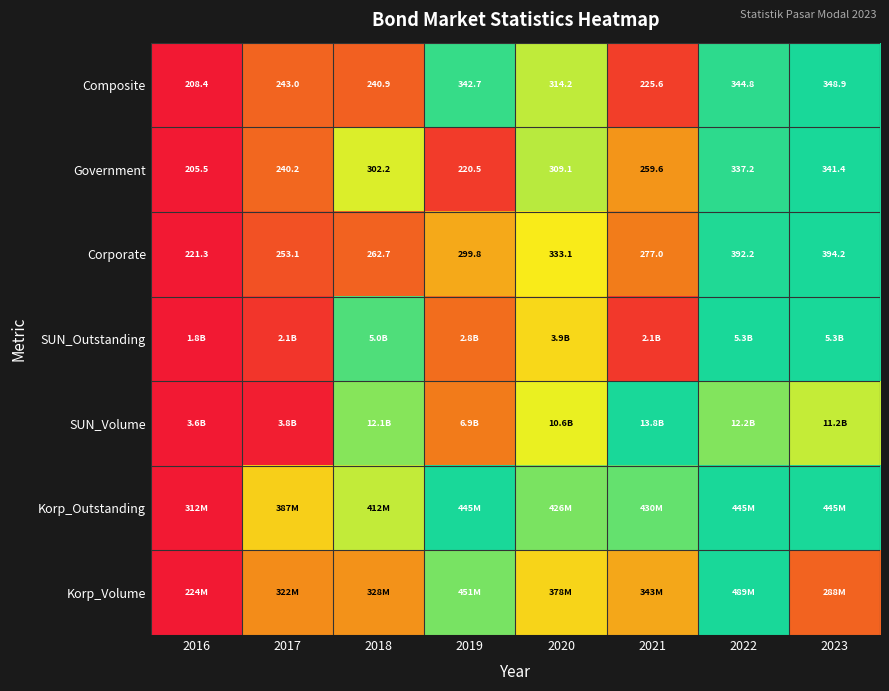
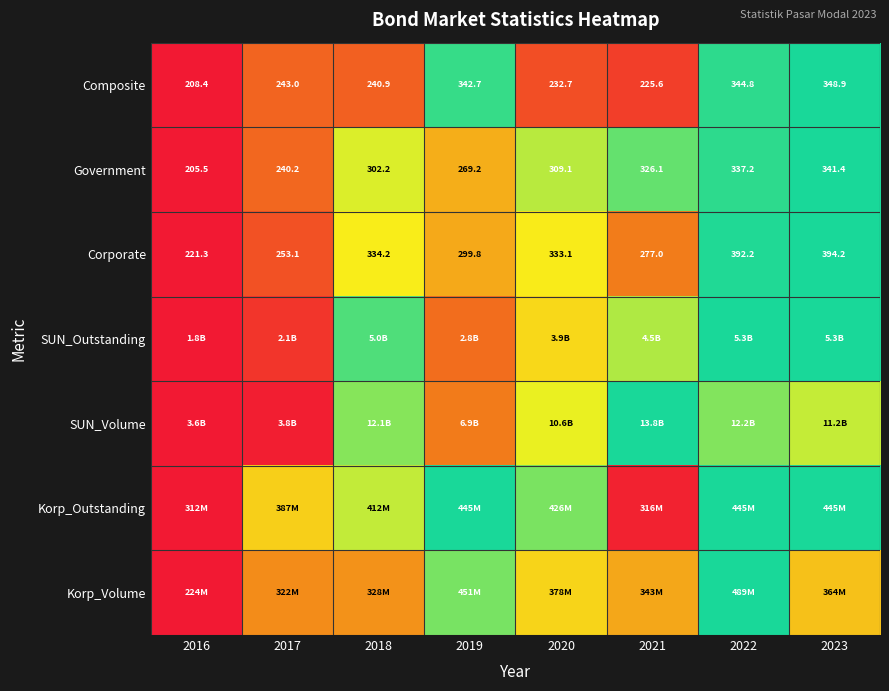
  {
    "Composite": {
      "2016": "208.4",
      "2017": "243.0",
      "2018": "240.9",
      "2019": "342.7",
-     "2020": "314.2",
+     "2020": "232.7",
      "2021": "225.6",
      "2022": "344.8",
      "2023": "348.9"
    },
    "Government": {
      "2016": "205.5",
      "2017": "240.2",
      "2018": "302.2",
-     "2019": "220.5",
+     "2019": "269.2",
      "2020": "309.1",
-     "2021": "259.6",
+     "2021": "326.1",
      "2022": "337.2",
      "2023": "341.4"
    },
    "Corporate": {
      "2016": "221.3",
      "2017": "253.1",
-     "2018": "262.7",
+     "2018": "334.2",
      "2019": "299.8",
      "2020": "333.1",
      "2021": "277.0",
      "2022": "392.2",
      "2023": "394.2"
    },
    "SUN_Outstanding": {
      "2016": "1.8B",
      "2017": "2.1B",
      "2018": "5.0B",
      "2019": "2.8B",
      "2020": "3.9B",
-     "2021": "2.1B",
+     "2021": "4.5B",
      "2022": "5.3B",
      "2023": "5.3B"
    },
    "SUN_Volume": {
      "2016": "3.6B",
      "2017": "3.8B",
      "2018": "12.1B",
      "2019": "6.9B",
      "2020": "10.6B",
      "2021": "13.8B",
      "2022": "12.2B",
      "2023": "11.2B"
    },
    "Korp_Outstanding": {
      "2016": "312M",
      "2017": "387M",
      "2018": "412M",
      "2019": "445M",
      "2020": "426M",
-     "2021": "430M",
+     "2021": "316M",
      "2022": "445M",
      "2023": "445M"
    },
    "Korp_Volume": {
      "2016": "224M",
      "2017": "322M",
      "2018": "328M",
      "2019": "451M",
      "2020": "378M",
      "2021": "343M",
      "2022": "489M",
-     "2023": "288M"
+     "2023": "364M"
    }
  }
